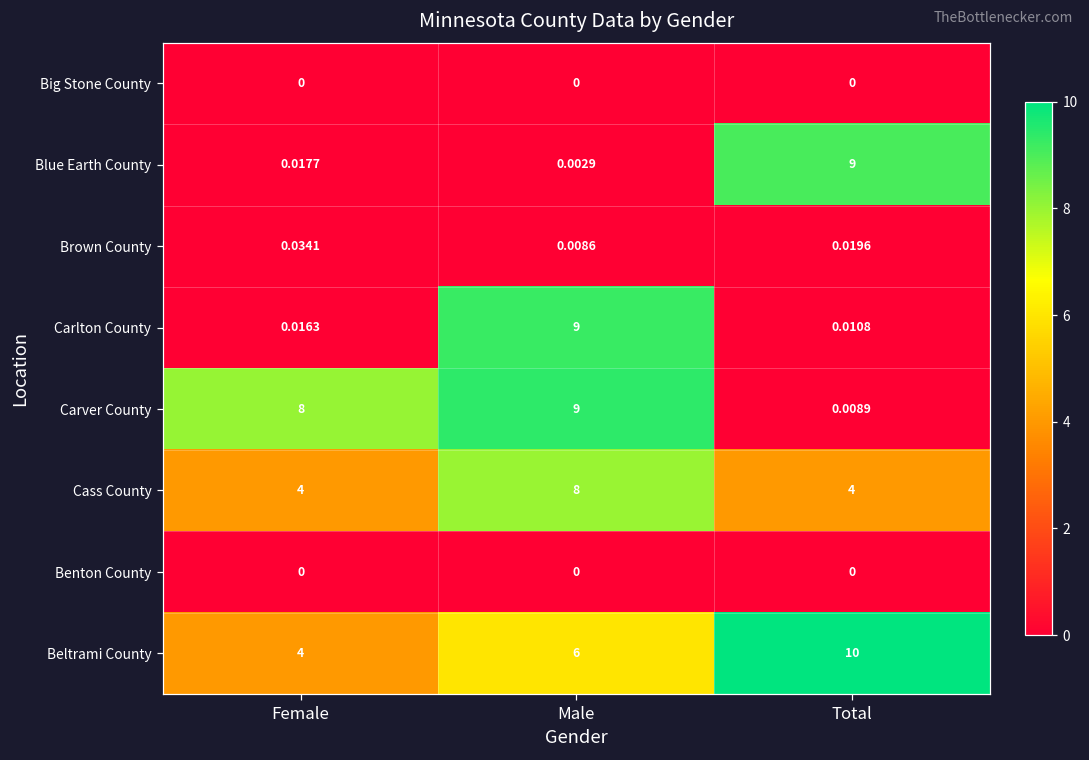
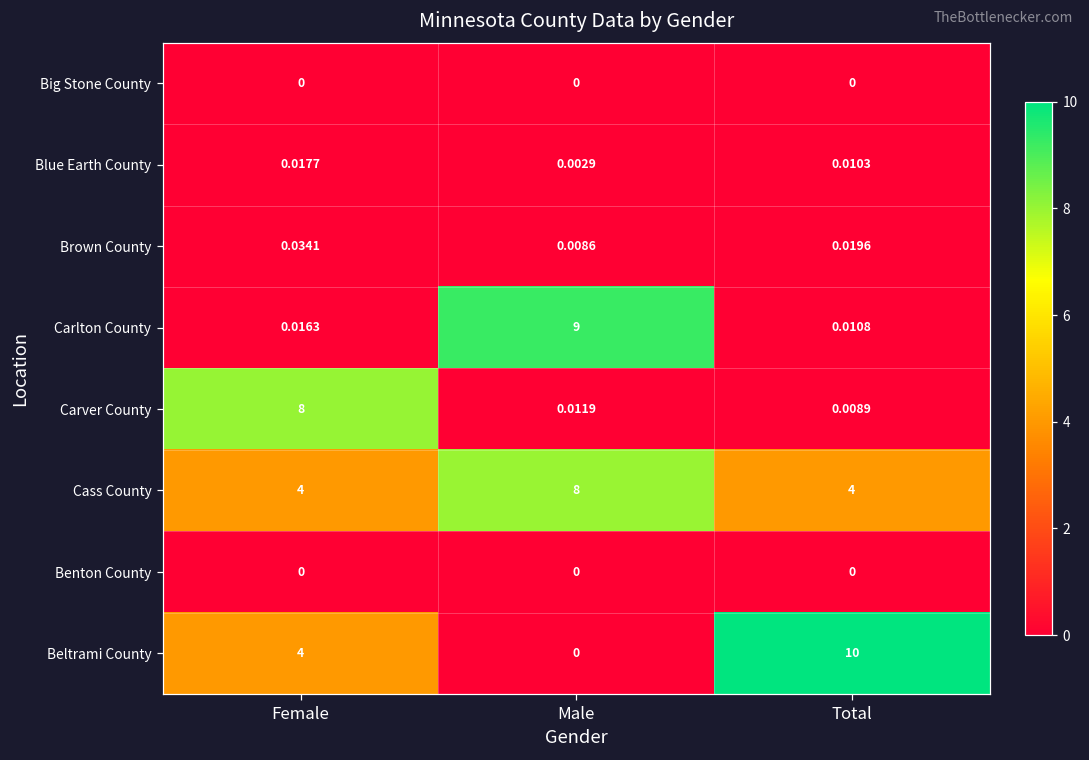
  {
    "Big Stone County": {
      "Female": 0,
      "Male": 0,
      "Total": 0
    },
    "Blue Earth County": {
      "Female": 0.0177,
      "Male": 0.0029,
-     "Total": 9
+     "Total": 0.0103
    },
    "Brown County": {
      "Female": 0.0341,
      "Male": 0.0086,
      "Total": 0.0196
    },
    "Carlton County": {
      "Female": 0.0163,
      "Male": 9,
      "Total": 0.0108
    },
    "Carver County": {
      "Female": 8,
-     "Male": 9,
+     "Male": 0.0119,
      "Total": 0.0089
    },
    "Cass County": {
      "Female": 4,
      "Male": 8,
      "Total": 4
    },
    "Benton County": {
      "Female": 0,
      "Male": 0,
      "Total": 0
    },
    "Beltrami County": {
      "Female": 4,
-     "Male": 6,
+     "Male": 0,
      "Total": 10
    }
  }
